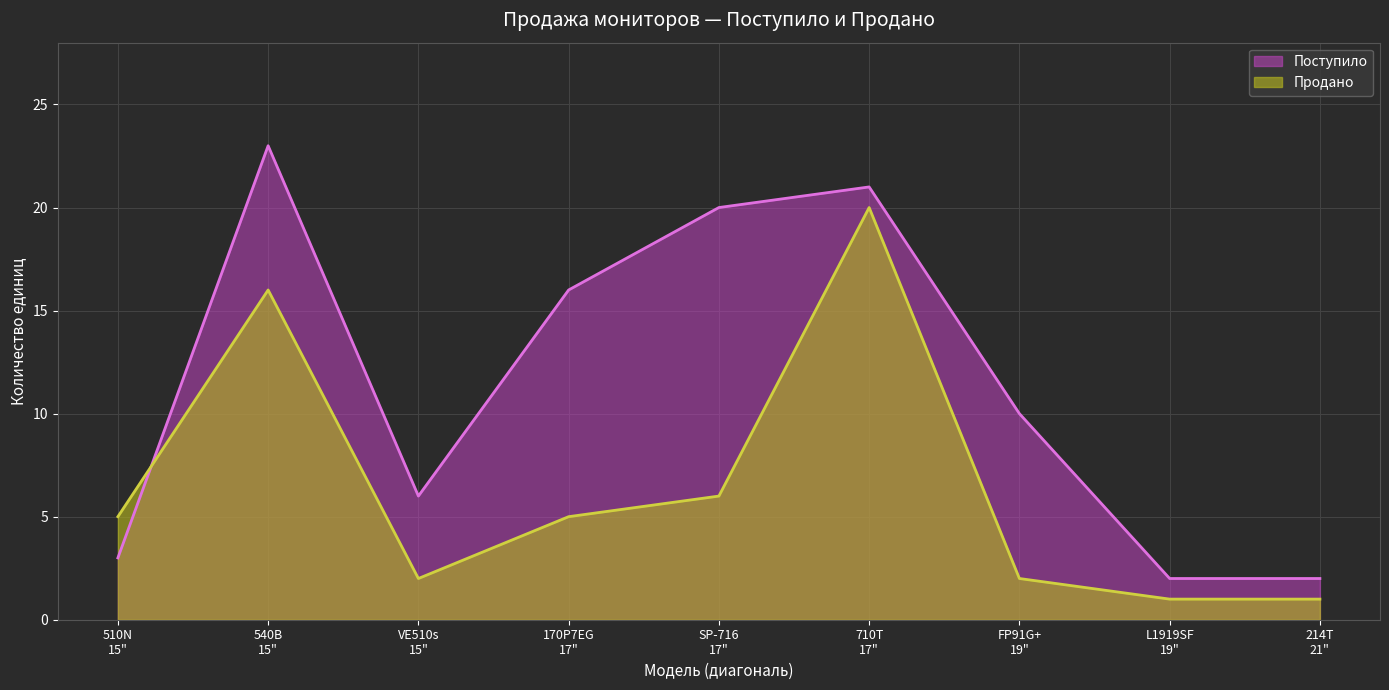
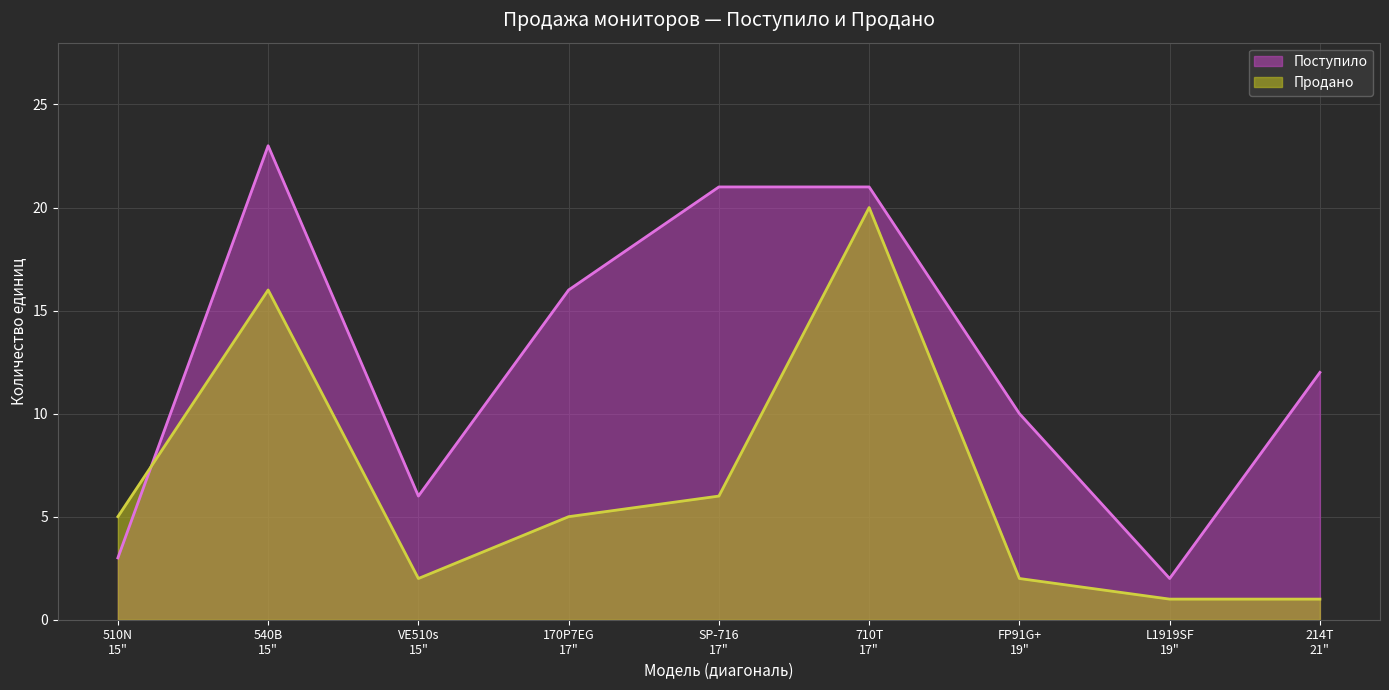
  {
    "Поступило": {
      "510N 15\"": 3,
      "540B 15\"": 23,
      "VE510s 15\"": 6,
      "170P7EG 17\"": 16,
-     "SP-716 17\"": 20,
+     "SP-716 17\"": 21,
      "710T 17\"": 21,
      "FP91G+ 19\"": 10,
      "L1919SF 19\"": 2,
-     "214T 21\"": 2
+     "214T 21\"": 12
    },
    "Продано": {
      "510N 15\"": 5,
      "540B 15\"": 16,
      "VE510s 15\"": 2,
      "170P7EG 17\"": 5,
      "SP-716 17\"": 6,
      "710T 17\"": 20,
      "FP91G+ 19\"": 2,
      "L1919SF 19\"": 1,
      "214T 21\"": 1
    }
  }
